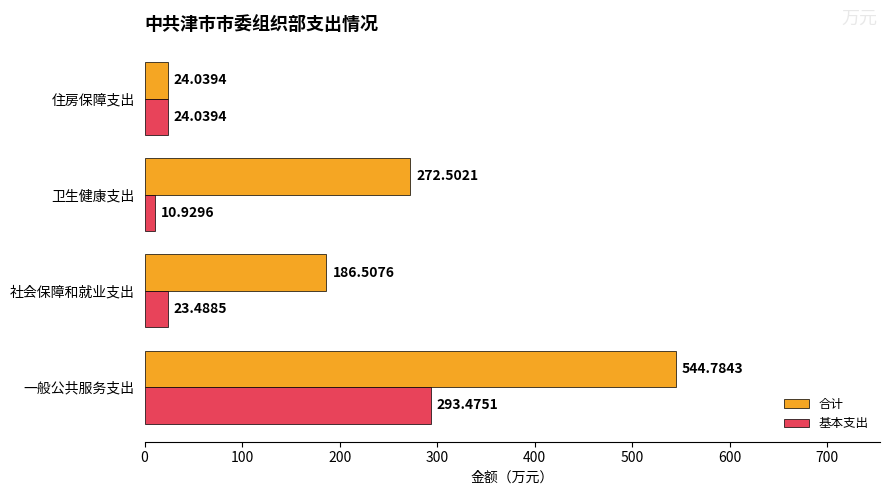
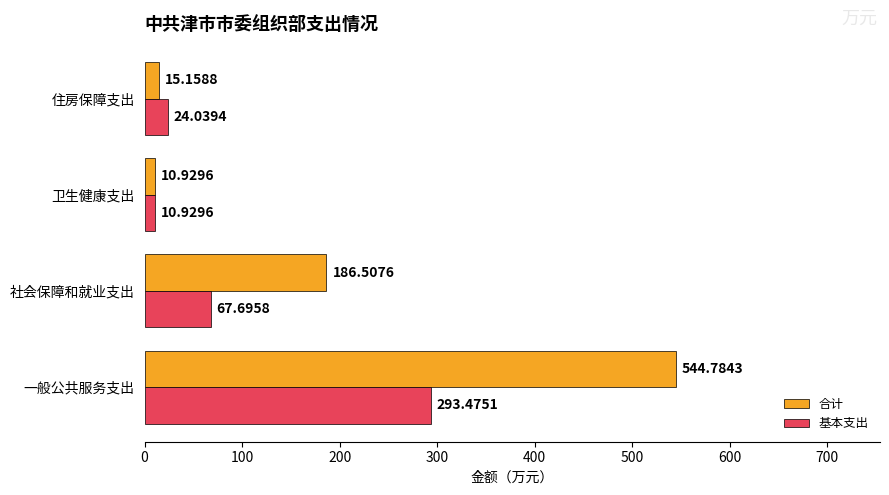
  {
    "合计": {
-     "住房保障支出": 24.0394,
-     "卫生健康支出": 272.5021,
+     "住房保障支出": 15.1588,
+     "卫生健康支出": 10.9296,
      "社会保障和就业支出": 186.5076,
      "一般公共服务支出": 544.7843
    },
    "基本支出": {
      "住房保障支出": 24.0394,
      "卫生健康支出": 10.9296,
-     "社会保障和就业支出": 23.4885,
+     "社会保障和就业支出": 67.6958,
      "一般公共服务支出": 293.4751
    }
  }
